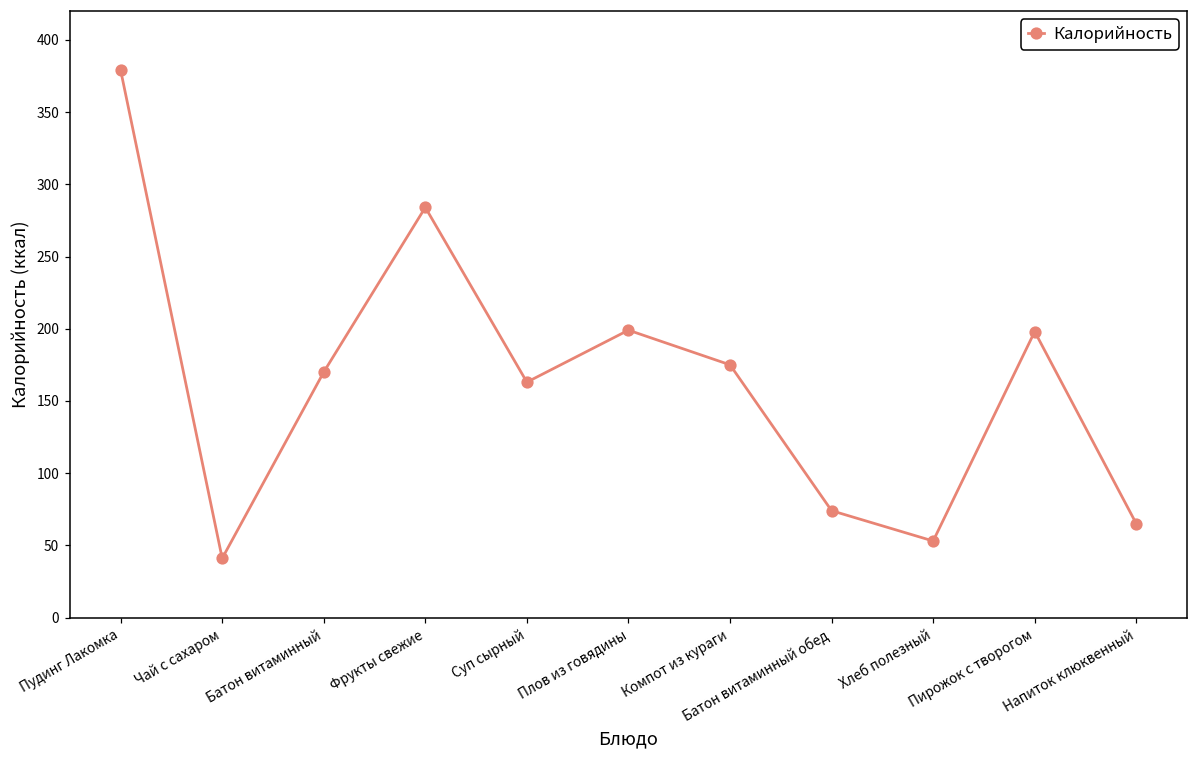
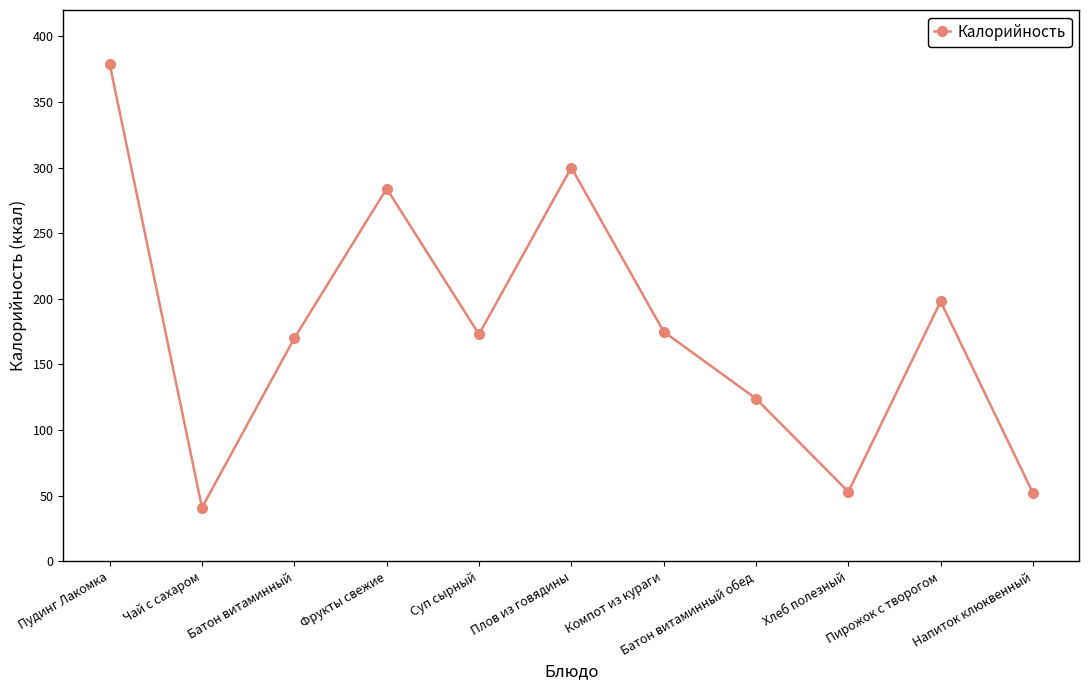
  {
    "Пудинг Лакомка": 379,
    "Чай с сахаром": 41,
    "Батон витаминный": 170,
    "Фрукты свежие": 284,
-   "Суп сырный": 163,
-   "Плов из говядины": 199,
+   "Суп сырный": 173,
+   "Плов из говядины": 300,
    "Компот из кураги": 175,
-   "Батон витаминный обед": 74,
+   "Батон витаминный обед": 124,
    "Хлеб полезный": 53,
    "Пирожок с творогом": 198,
-   "Напиток клюквенный": 65
+   "Напиток клюквенный": 52
  }
